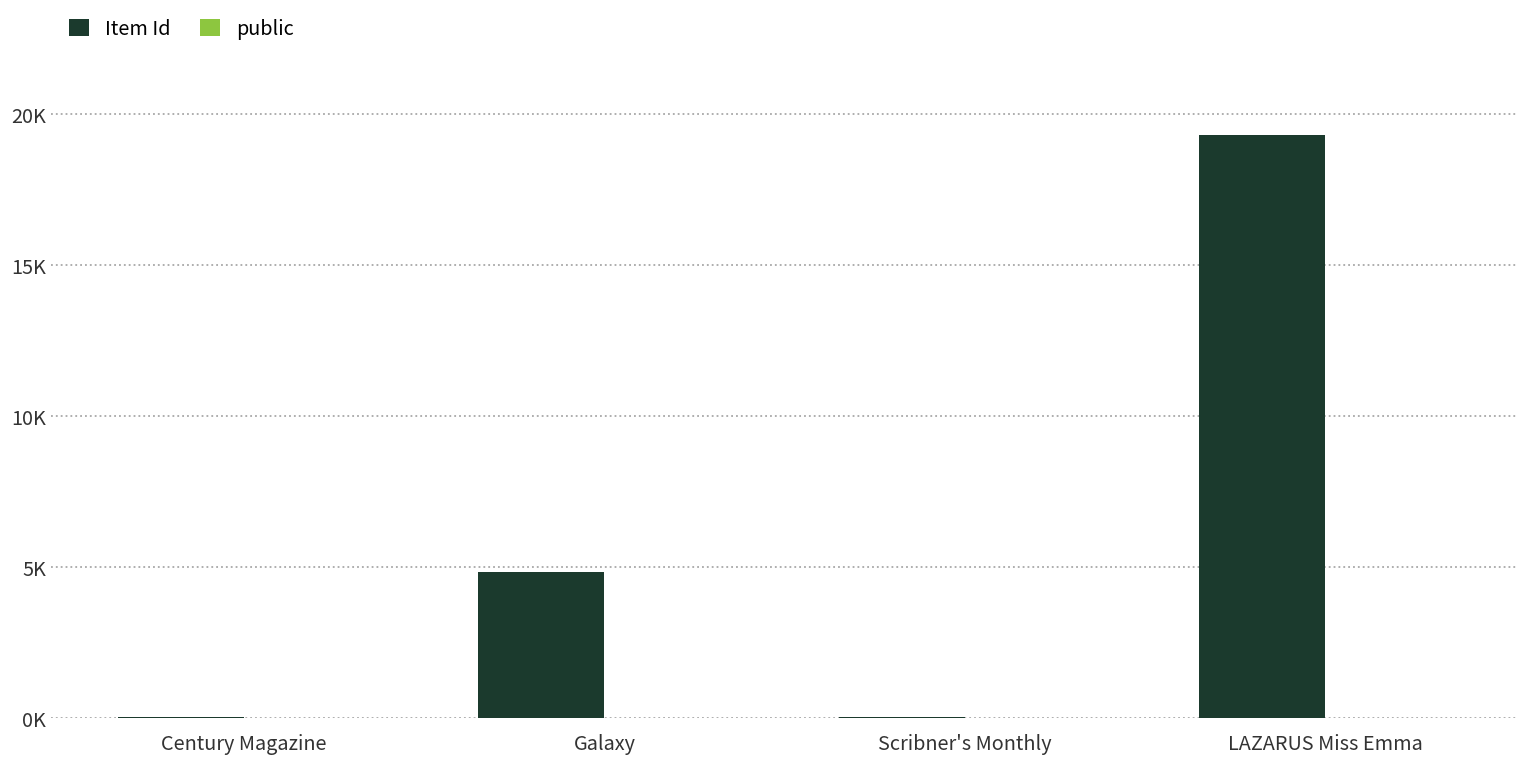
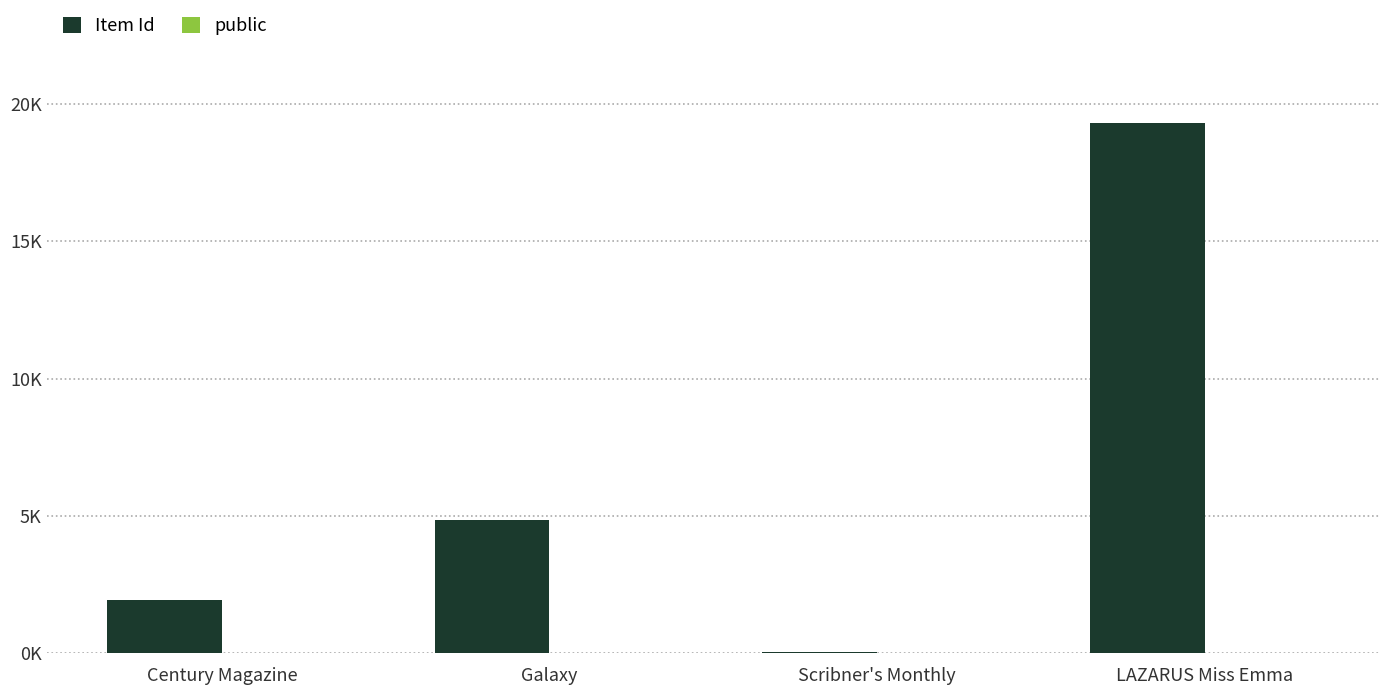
  {
    "Item Id": {
-     "Century Magazine": 0,
+     "Century Magazine": 1900,
      "Galaxy": 4800,
      "LAZARUS Miss Emma": 19300
    }
  }
